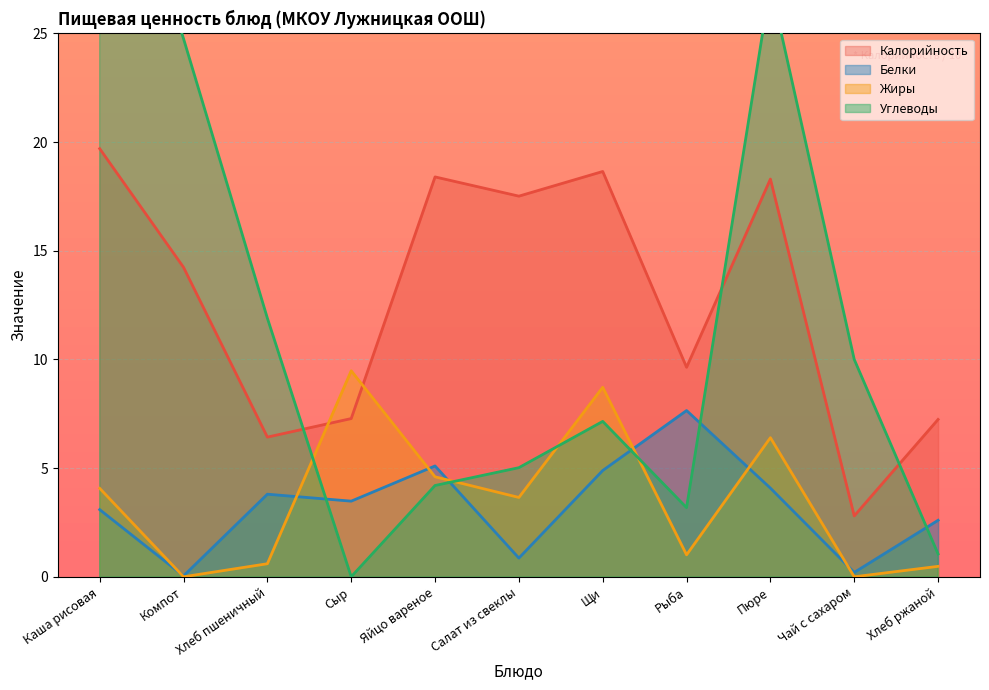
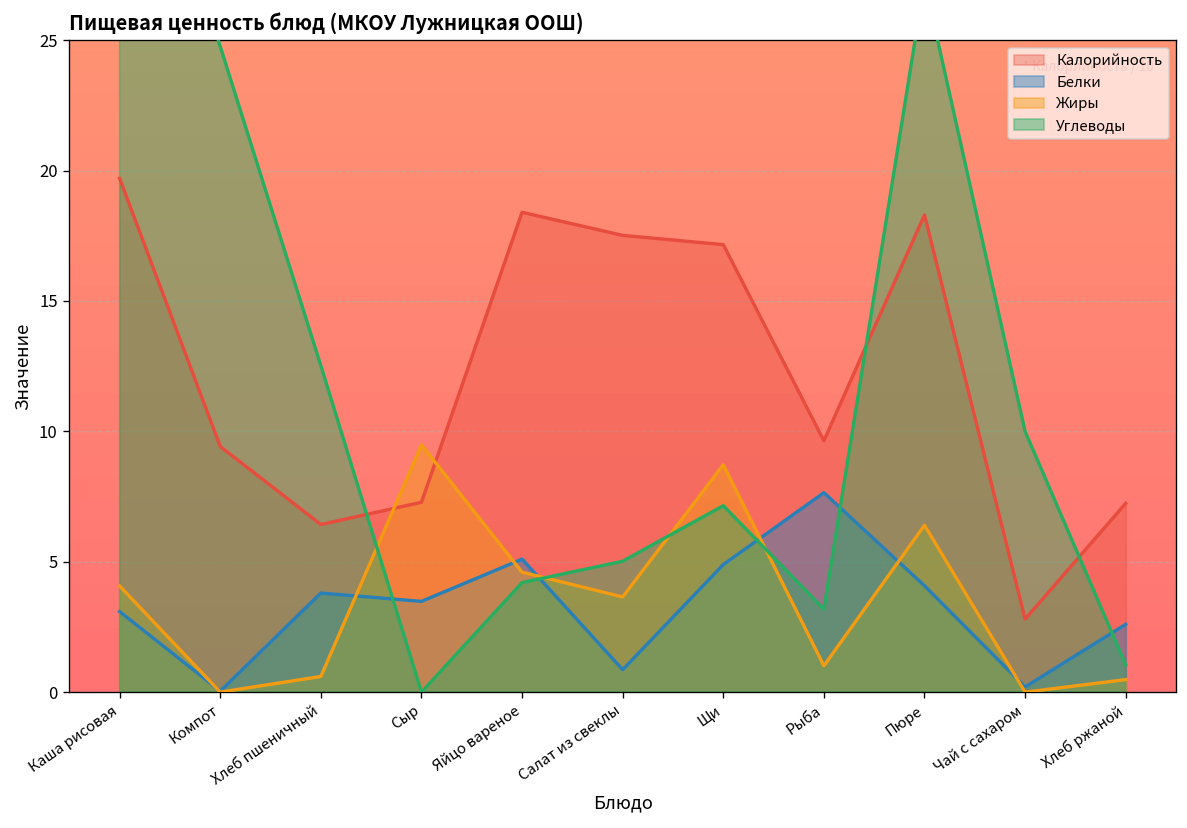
  {
    "Калорийность": {
      "Каша рисовая": 19.7,
-     "Компот": 14.2,
+     "Компот": 9.4,
      "Хлеб пшеничный": 6.4,
      "Сыр": 7.3,
      "Яйцо вареное": 18.4,
      "Салат из свеклы": 17.5,
-     "Щи": 18.7,
+     "Щи": 17.2,
      "Рыба": 9.6,
      "Пюре": 18.3,
      "Чай с сахаром": 2.8,
      "Хлеб ржаной": 7.2
    },
    "Белки": {
      "Каша рисовая": 3.1,
      "Хлеб пшеничный": 3.8,
      "Сыр": 3.5,
      "Яйцо вареное": 5.1,
      "Салат из свеклы": 0.9,
      "Щи": 4.9,
      "Рыба": 7.7,
      "Пюре": 4.1,
      "Чай с сахаром": 0.2,
      "Хлеб ржаной": 2.6
    },
    "Жиры": {
      "Каша рисовая": 4.1,
      "Хлеб пшеничный": 0.6,
      "Сыр": 9.5,
      "Яйцо вареное": 4.6,
      "Салат из свеклы": 3.7,
      "Щи": 8.7,
      "Рыба": 1.0,
      "Пюре": 6.4,
      "Чай с сахаром": 0.0,
      "Хлеб ржаной": 0.5
    },
    "Углеводы": {
      "Компот": 24.8,
-     "Хлеб пшеничный": 11.9,
+     "Хлеб пшеничный": 12.5,
      "Сыр": 0.0,
      "Яйцо вареное": 4.2,
      "Салат из свеклы": 5.0,
      "Щи": 7.2,
      "Рыба": 3.2,
      "Чай с сахаром": 10.0,
      "Хлеб ржаной": 1.1
    }
  }
